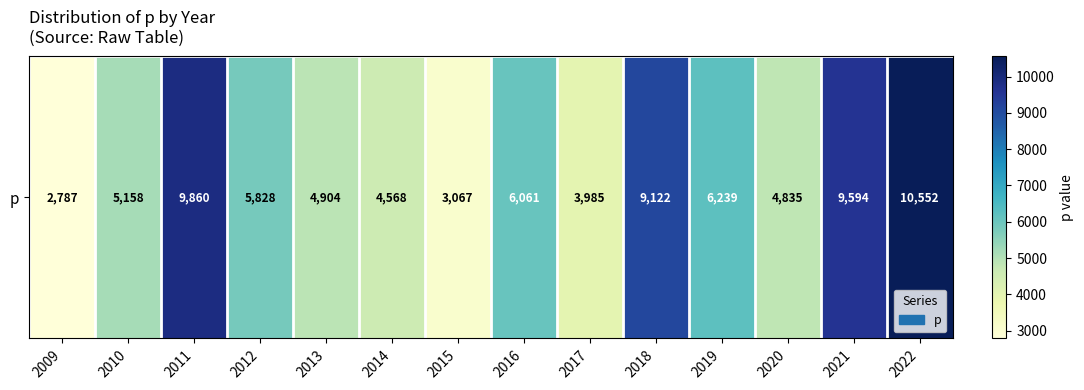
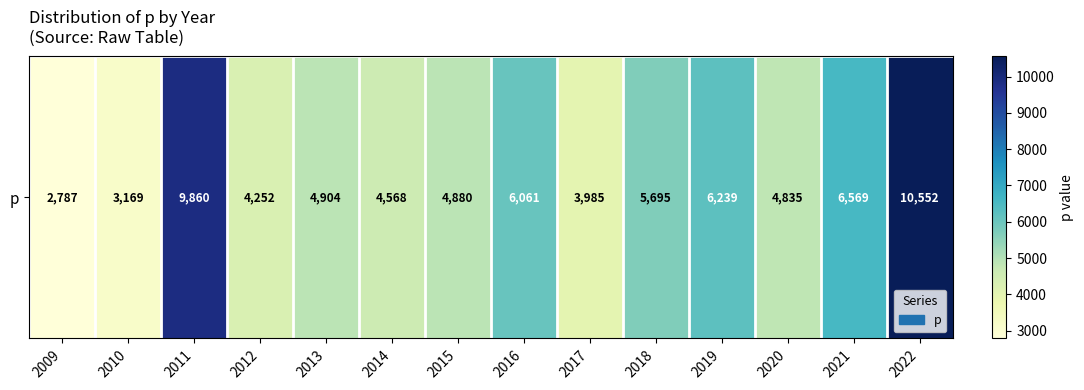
  {
    "p": {
      "2009": "2,787",
-     "2010": "5,158",
+     "2010": "3,169",
      "2011": "9,860",
-     "2012": "5,828",
+     "2012": "4,252",
      "2013": "4,904",
      "2014": "4,568",
-     "2015": "3,067",
+     "2015": "4,880",
      "2016": "6,061",
      "2017": "3,985",
-     "2018": "9,122",
+     "2018": "5,695",
      "2019": "6,239",
      "2020": "4,835",
-     "2021": "9,594",
+     "2021": "6,569",
      "2022": "10,552"
    }
  }
